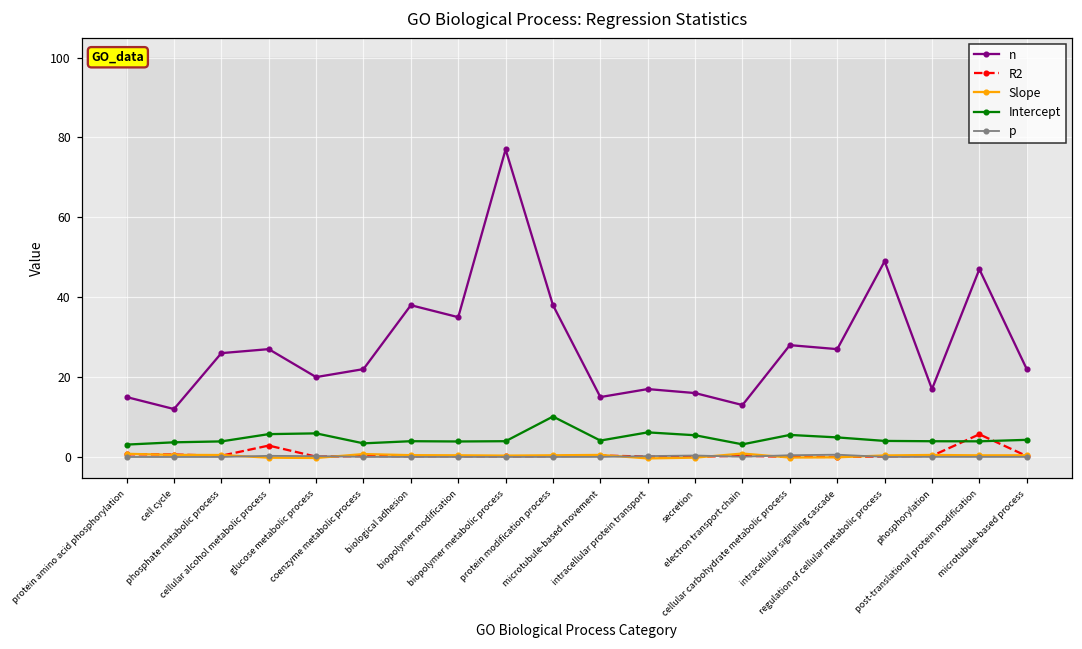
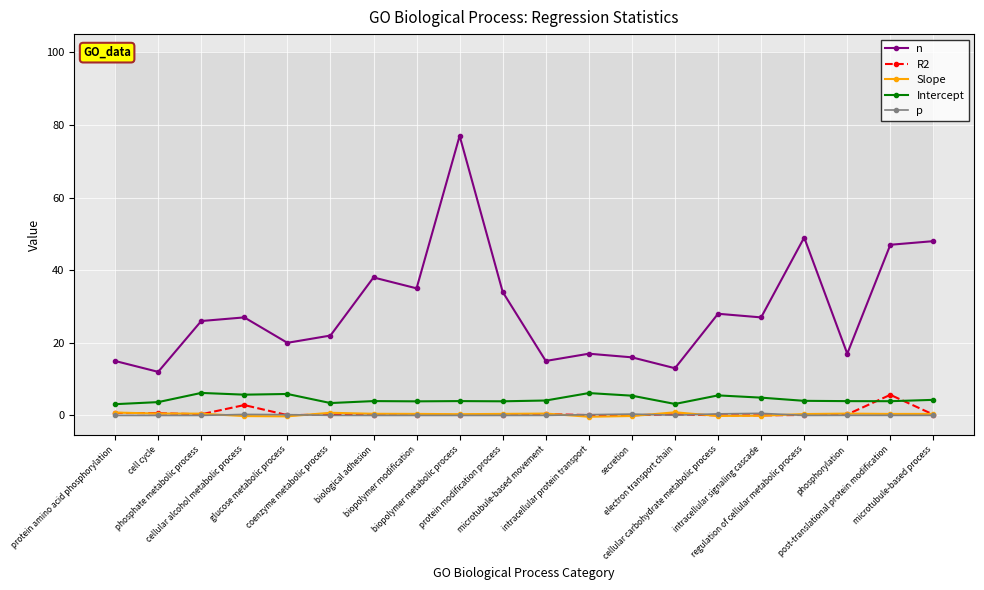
  {
    "n": {
      "protein amino acid phosphorylation": 15,
      "cell cycle": 12,
      "phosphate metabolic process": 26,
      "cellular alcohol metabolic process": 27,
      "glucose metabolic process": 20,
      "coenzyme metabolic process": 22,
      "biological adhesion": 38,
      "biopolymer modification": 35,
      "biopolymer metabolic process": 77,
-     "protein modification process": 38,
+     "protein modification process": 34,
      "microtubule-based movement": 15,
      "intracellular protein transport": 17,
      "secretion": 16,
      "electron transport chain": 13,
      "cellular carbohydrate metabolic process": 28,
      "intracellular signaling cascade": 27,
      "regulation of cellular metabolic process": 49,
      "phosphorylation": 17,
      "post-translational protein modification": 47,
-     "microtubule-based process": 22
+     "microtubule-based process": 48
    },
    "R2": {
      "cellular alcohol metabolic process": 3,
      "post-translational protein modification": 6
    },
    "Intercept": {
      "protein amino acid phosphorylation": 3,
      "cell cycle": 4,
-     "phosphate metabolic process": 4,
+     "phosphate metabolic process": 6,
      "cellular alcohol metabolic process": 6,
      "glucose metabolic process": 6,
      "coenzyme metabolic process": 3,
      "biological adhesion": 4,
      "biopolymer modification": 4,
      "biopolymer metabolic process": 4,
-     "protein modification process": 10,
+     "protein modification process": 4,
      "microtubule-based movement": 4,
      "intracellular protein transport": 6,
      "secretion": 5,
      "electron transport chain": 3,
      "cellular carbohydrate metabolic process": 6,
      "intracellular signaling cascade": 5,
      "regulation of cellular metabolic process": 4,
      "phosphorylation": 4,
      "post-translational protein modification": 4,
      "microtubule-based process": 4
    }
  }
